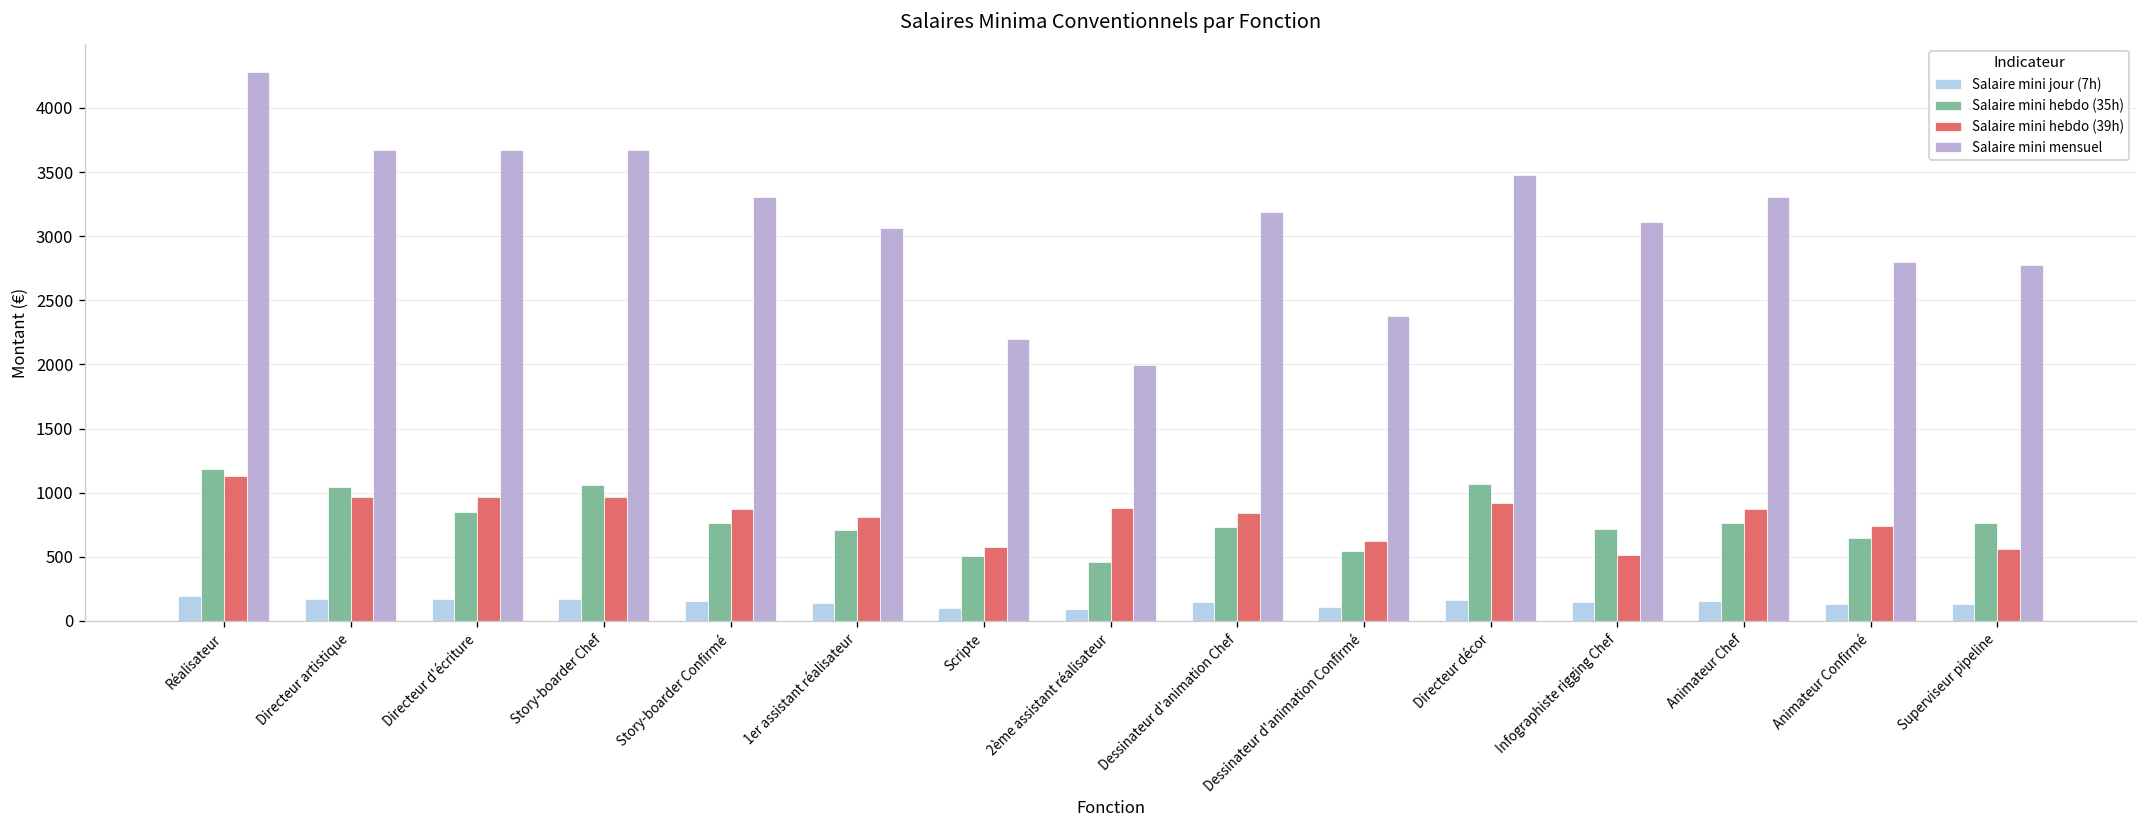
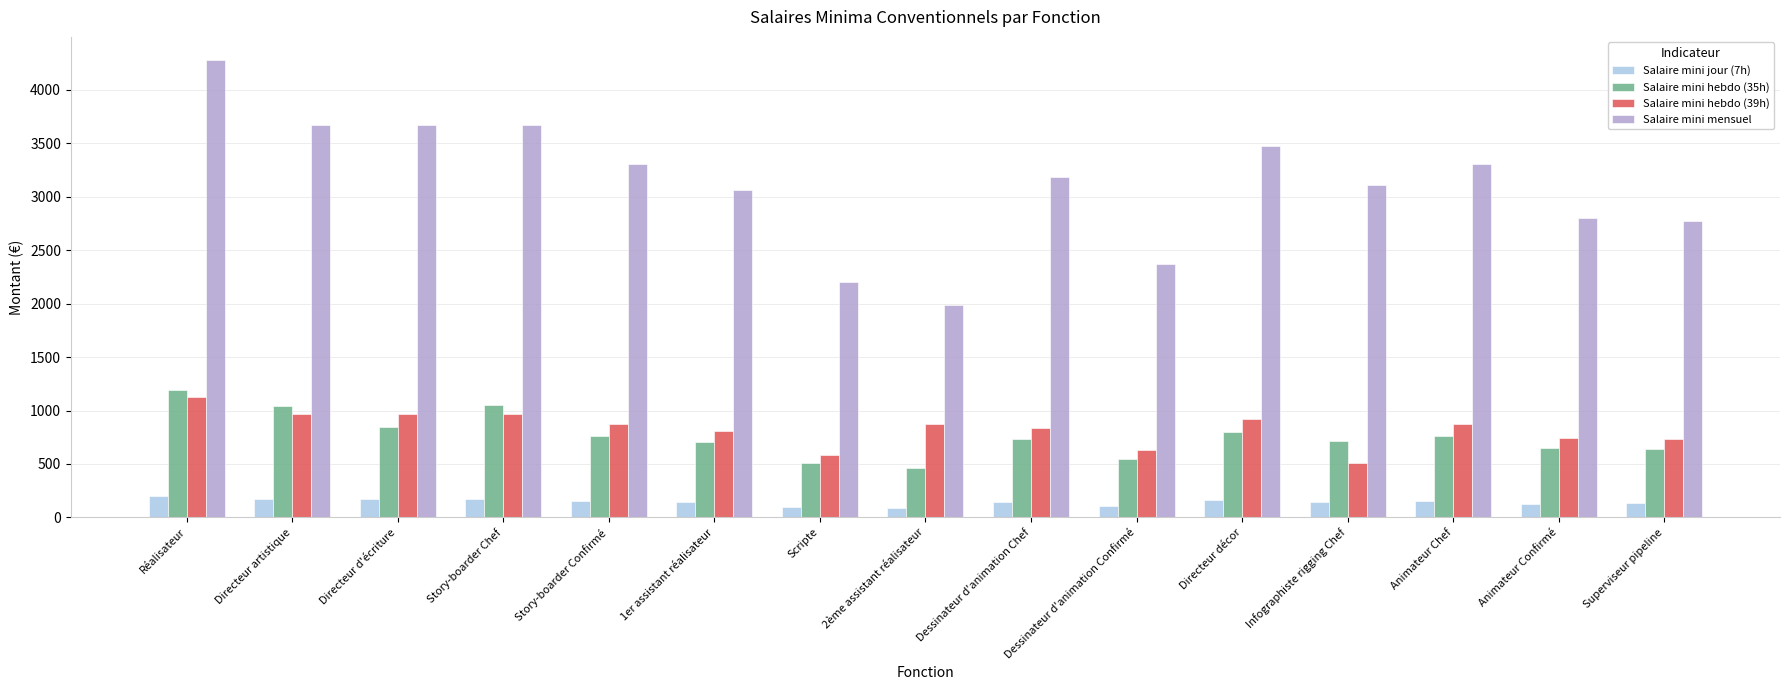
  {
    "Salaire mini hebdo (35h)": {
      "Réalisateur": 1190,
      "Directeur artistique": 1040,
      "Directeur d'écriture": 850,
      "Story-boarder Chef": 1060,
      "Story-boarder Confirmé": 760,
      "1er assistant réalisateur": 710,
      "Scripte": 510,
      "2ème assistant réalisateur": 460,
      "Dessinateur d'animation Chef": 740,
      "Dessinateur d'animation Confirmé": 550,
-     "Directeur décor": 1060,
+     "Directeur décor": 800,
      "Infographiste rigging Chef": 720,
      "Animateur Chef": 760,
      "Animateur Confirmé": 650,
-     "Superviseur pipeline": 770
+     "Superviseur pipeline": 640
    },
    "Salaire mini hebdo (39h)": {
      "Réalisateur": 1130,
      "Directeur artistique": 970,
      "Directeur d'écriture": 970,
      "Story-boarder Chef": 970,
      "Story-boarder Confirmé": 870,
      "1er assistant réalisateur": 810,
      "Scripte": 580,
      "2ème assistant réalisateur": 880,
      "Dessinateur d'animation Chef": 840,
      "Dessinateur d'animation Confirmé": 630,
      "Directeur décor": 920,
      "Infographiste rigging Chef": 510,
      "Animateur Chef": 870,
      "Animateur Confirmé": 740,
-     "Superviseur pipeline": 560
+     "Superviseur pipeline": 730
    }
  }
